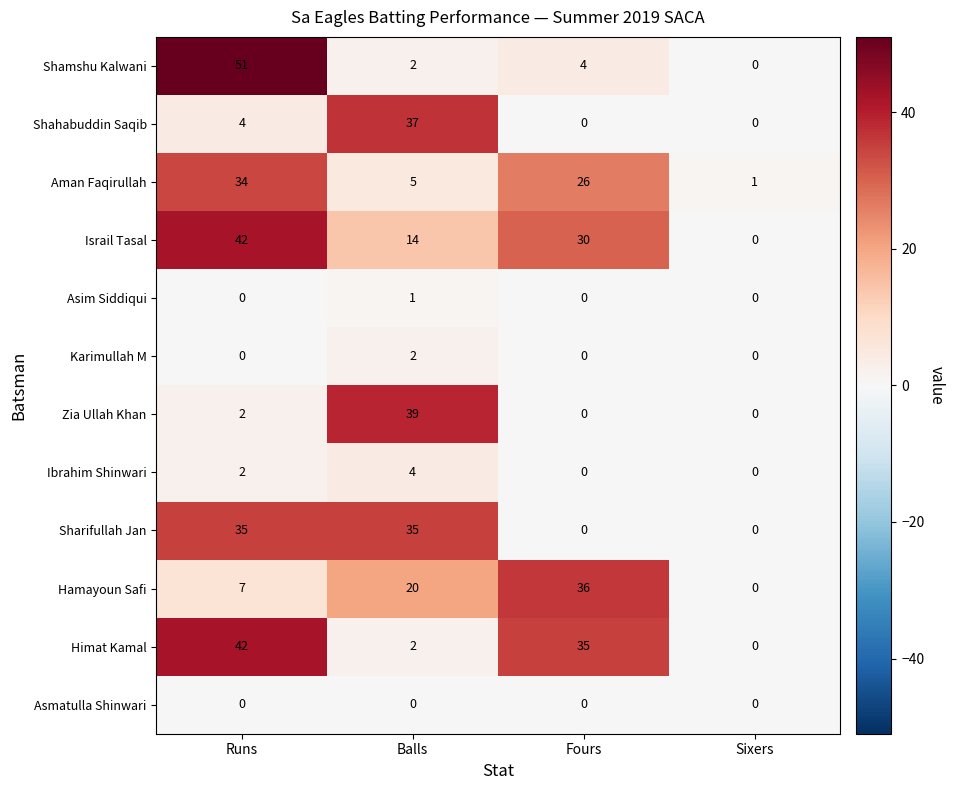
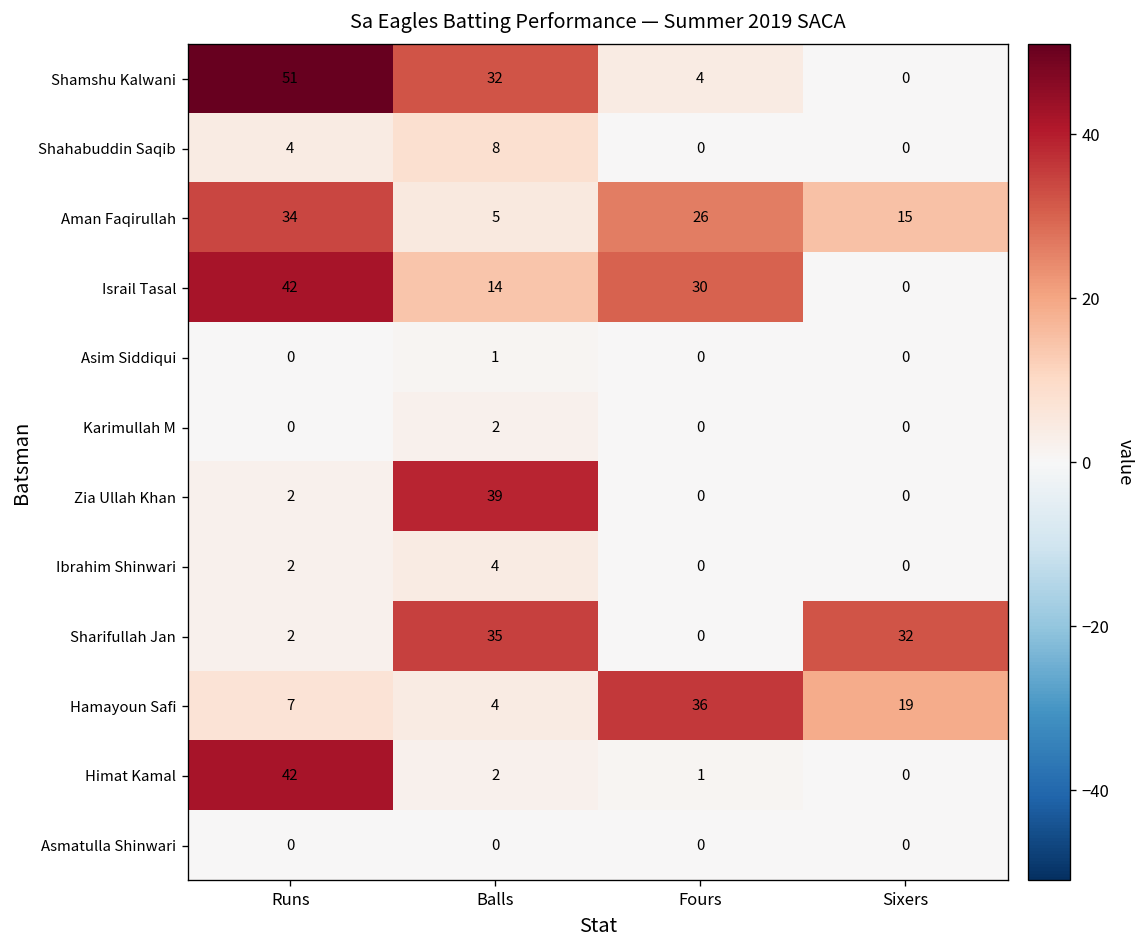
  {
    "Shamshu Kalwani": {
      "Runs": 51,
-     "Balls": 2,
+     "Balls": 32,
      "Fours": 4,
      "Sixers": 0
    },
    "Shahabuddin Saqib": {
      "Runs": 4,
-     "Balls": 37,
+     "Balls": 8,
      "Fours": 0,
      "Sixers": 0
    },
    "Aman Faqirullah": {
      "Runs": 34,
      "Balls": 5,
      "Fours": 26,
-     "Sixers": 1
+     "Sixers": 15
    },
    "Israil Tasal": {
      "Runs": 42,
      "Balls": 14,
      "Fours": 30,
      "Sixers": 0
    },
    "Asim Siddiqui": {
      "Runs": 0,
      "Balls": 1,
      "Fours": 0,
      "Sixers": 0
    },
    "Karimullah M": {
      "Runs": 0,
      "Balls": 2,
      "Fours": 0,
      "Sixers": 0
    },
    "Zia Ullah Khan": {
      "Runs": 2,
      "Balls": 39,
      "Fours": 0,
      "Sixers": 0
    },
    "Ibrahim Shinwari": {
      "Runs": 2,
      "Balls": 4,
      "Fours": 0,
      "Sixers": 0
    },
    "Sharifullah Jan": {
-     "Runs": 35,
+     "Runs": 2,
      "Balls": 35,
      "Fours": 0,
-     "Sixers": 0
+     "Sixers": 32
    },
    "Hamayoun Safi": {
      "Runs": 7,
-     "Balls": 20,
+     "Balls": 4,
      "Fours": 36,
-     "Sixers": 0
+     "Sixers": 19
    },
    "Himat Kamal": {
      "Runs": 42,
      "Balls": 2,
-     "Fours": 35,
+     "Fours": 1,
      "Sixers": 0
    },
    "Asmatulla Shinwari": {
      "Runs": 0,
      "Balls": 0,
      "Fours": 0,
      "Sixers": 0
    }
  }
